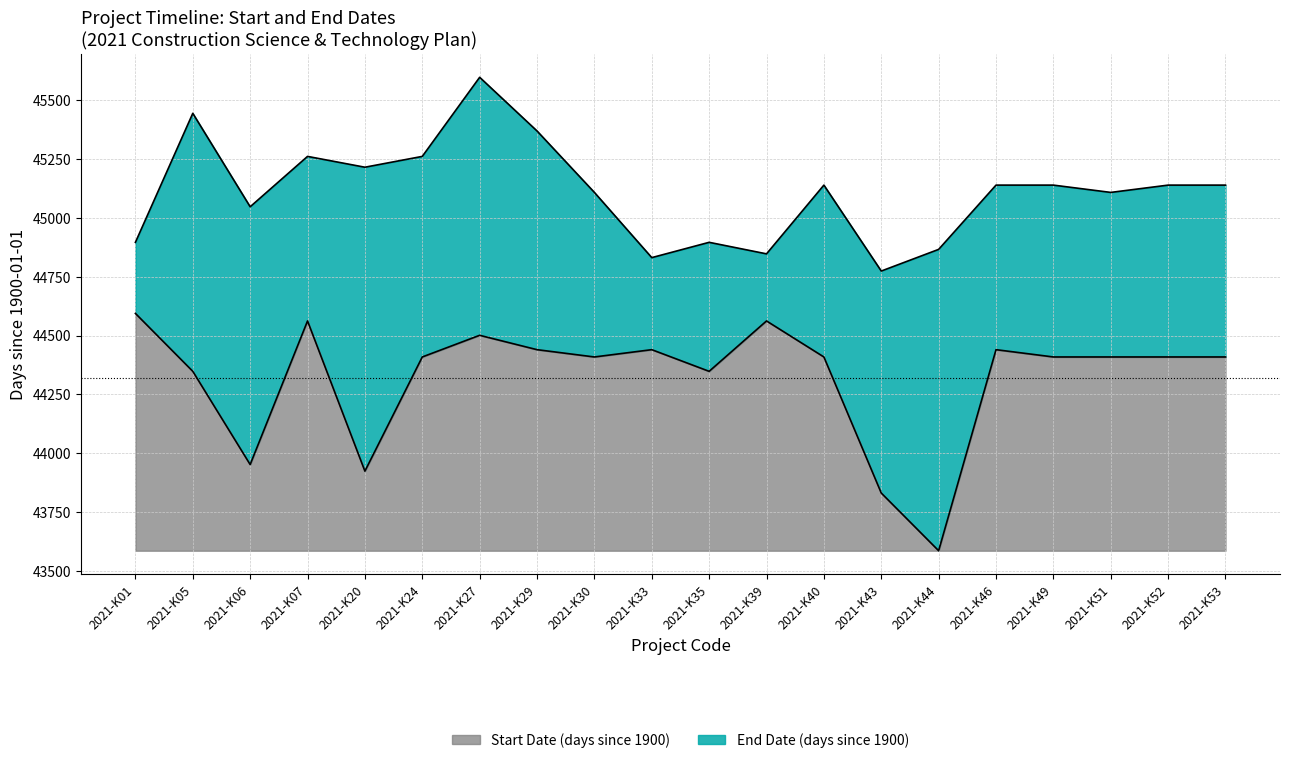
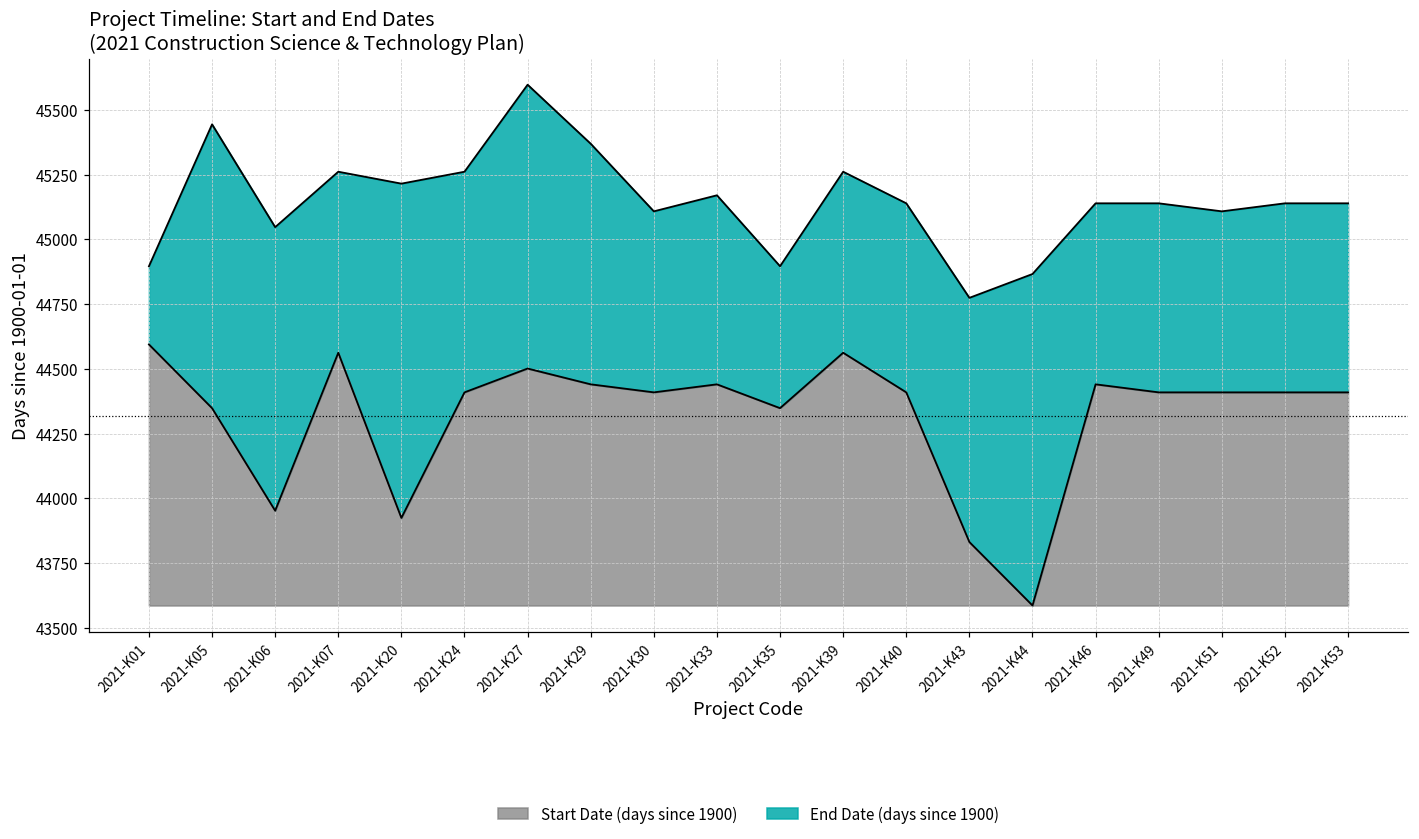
  {
    "End Date (days since 1900)": {
      "2021-K01": 44900,
      "2021-K05": 45440,
      "2021-K06": 45050,
      "2021-K07": 45260,
      "2021-K20": 45220,
      "2021-K24": 45260,
      "2021-K27": 45600,
      "2021-K29": 45370,
      "2021-K30": 45110,
-     "2021-K33": 44830,
+     "2021-K33": 45170,
      "2021-K35": 44900,
-     "2021-K39": 44850,
+     "2021-K39": 45260,
      "2021-K40": 45140,
      "2021-K43": 44770,
      "2021-K44": 44870,
      "2021-K46": 45140,
      "2021-K49": 45140,
      "2021-K51": 45110,
      "2021-K52": 45140,
      "2021-K53": 45140
    },
    "Start Date (days since 1900)": {
      "2021-K01": 44590,
      "2021-K05": 44350,
      "2021-K06": 43950,
      "2021-K07": 44560,
      "2021-K20": 43920,
      "2021-K24": 44410,
      "2021-K27": 44500,
      "2021-K29": 44440,
      "2021-K30": 44410,
      "2021-K33": 44440,
      "2021-K35": 44350,
      "2021-K39": 44560,
      "2021-K40": 44410,
      "2021-K43": 43830,
      "2021-K44": 43590,
      "2021-K46": 44440,
      "2021-K49": 44410,
      "2021-K51": 44410,
      "2021-K52": 44410,
      "2021-K53": 44410
    }
  }
